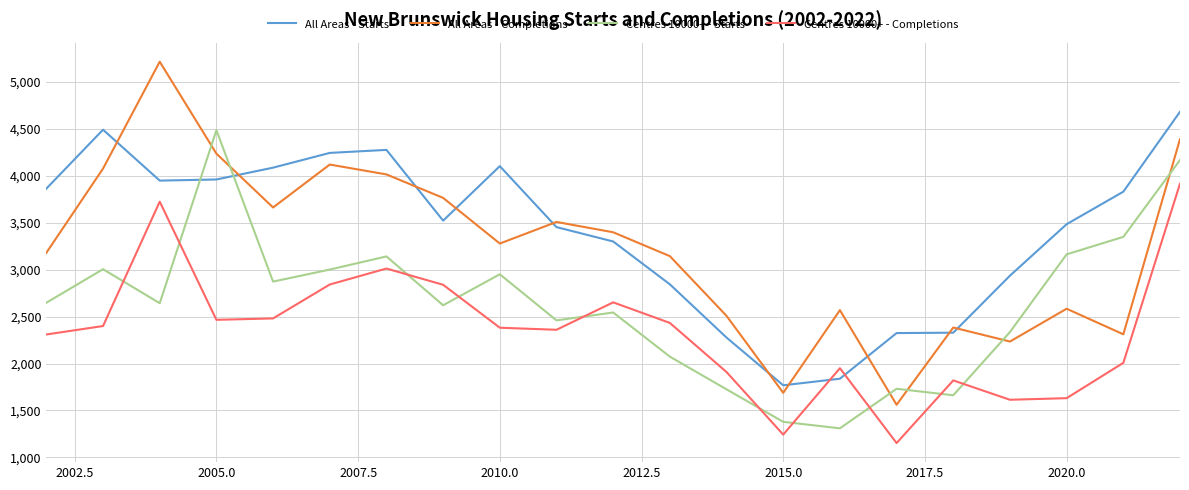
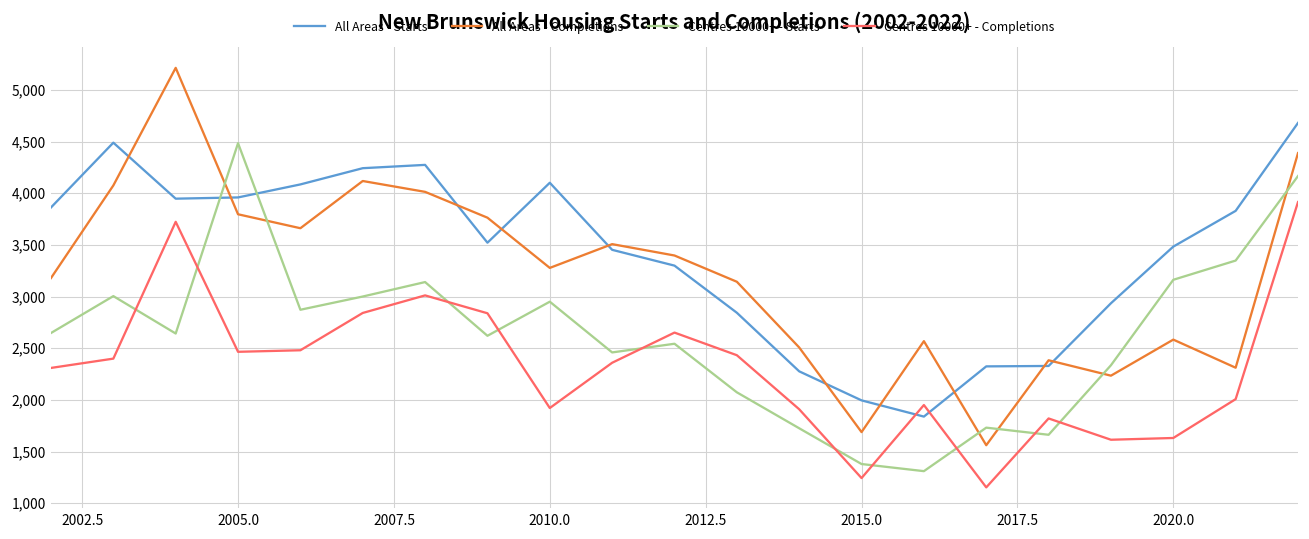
  {
    "All Areas - Starts": {
      "2005.0": "4,000",
      "2010.0": "4,100",
-     "2015.0": "1,800",
+     "2015.0": "2,000",
      "2020.0": "3,500"
    },
    "All Areas - Completions": {
-     "2005.0": "4,200",
+     "2005.0": "3,800",
      "2010.0": "3,300",
      "2015.0": "1,700",
      "2020.0": "2,600"
    },
    "Centres 10000+ - Starts": {
      "2005.0": "4,500",
      "2010.0": "3,000",
      "2015.0": "1,400",
      "2020.0": "3,200"
    },
    "Centres 10000+ - Completions": {
      "2005.0": "2,500",
-     "2010.0": "2,400",
+     "2010.0": "1,900",
      "2015.0": "1,200",
      "2020.0": "1,600"
    }
  }
